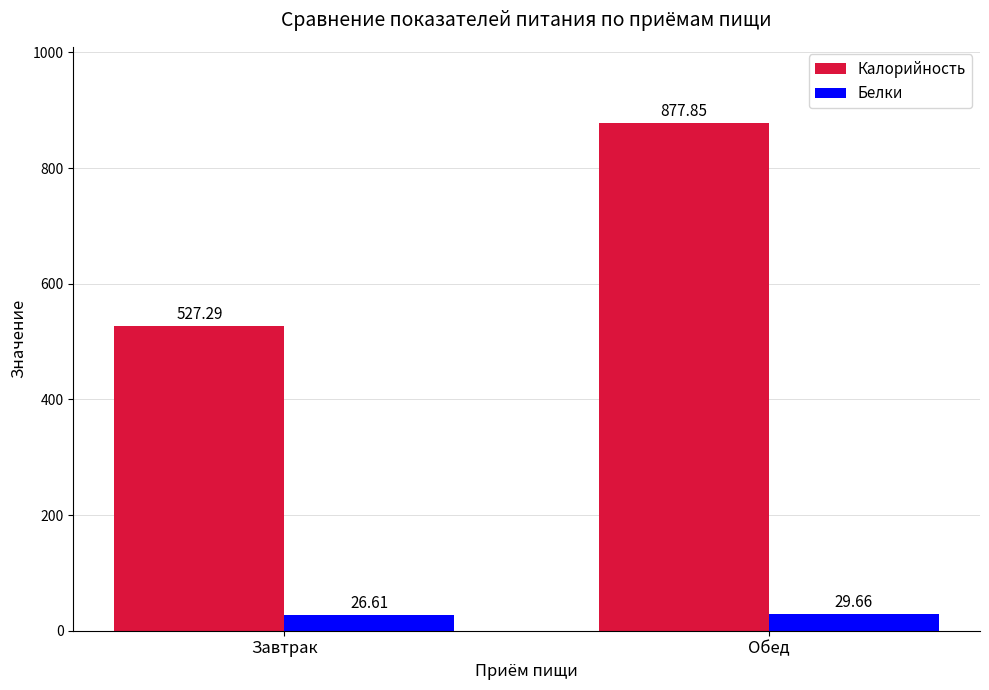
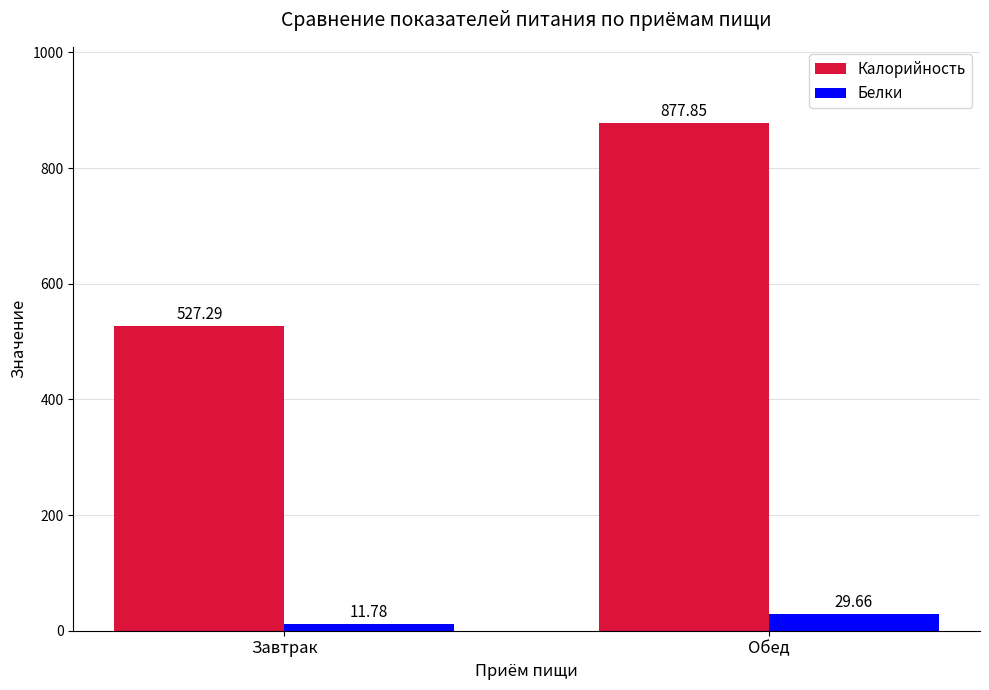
  {
    "Калорийность": {
      "Завтрак": 527.29,
      "Обед": 877.85
    },
    "Белки": {
-     "Завтрак": 26.61,
+     "Завтрак": 11.78,
      "Обед": 29.66
    }
  }
